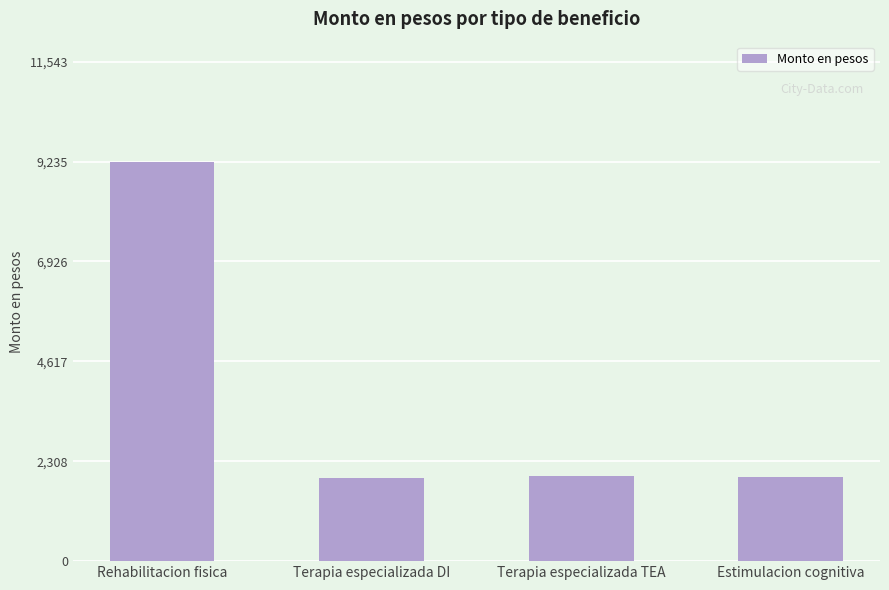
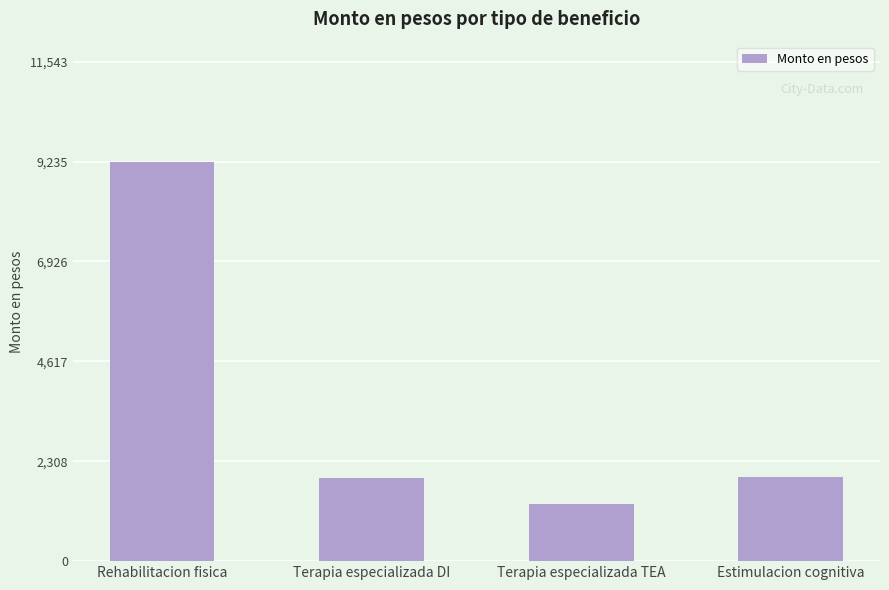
  {
    "Rehabilitacion fisica": "9,200",
    "Terapia especializada DI": "1,900",
-   "Terapia especializada TEA": "2,000",
+   "Terapia especializada TEA": "1,300",
    "Estimulacion cognitiva": "1,900"
  }
